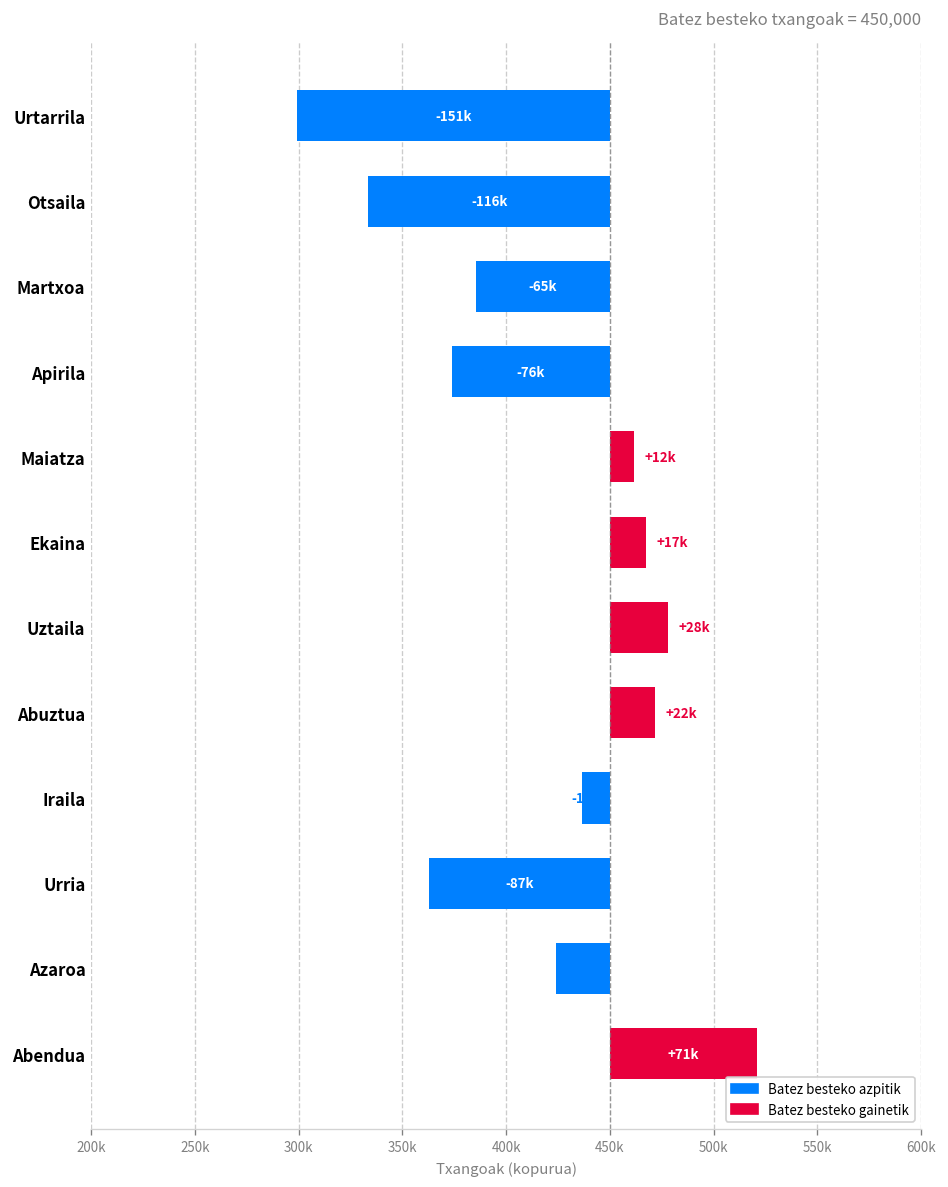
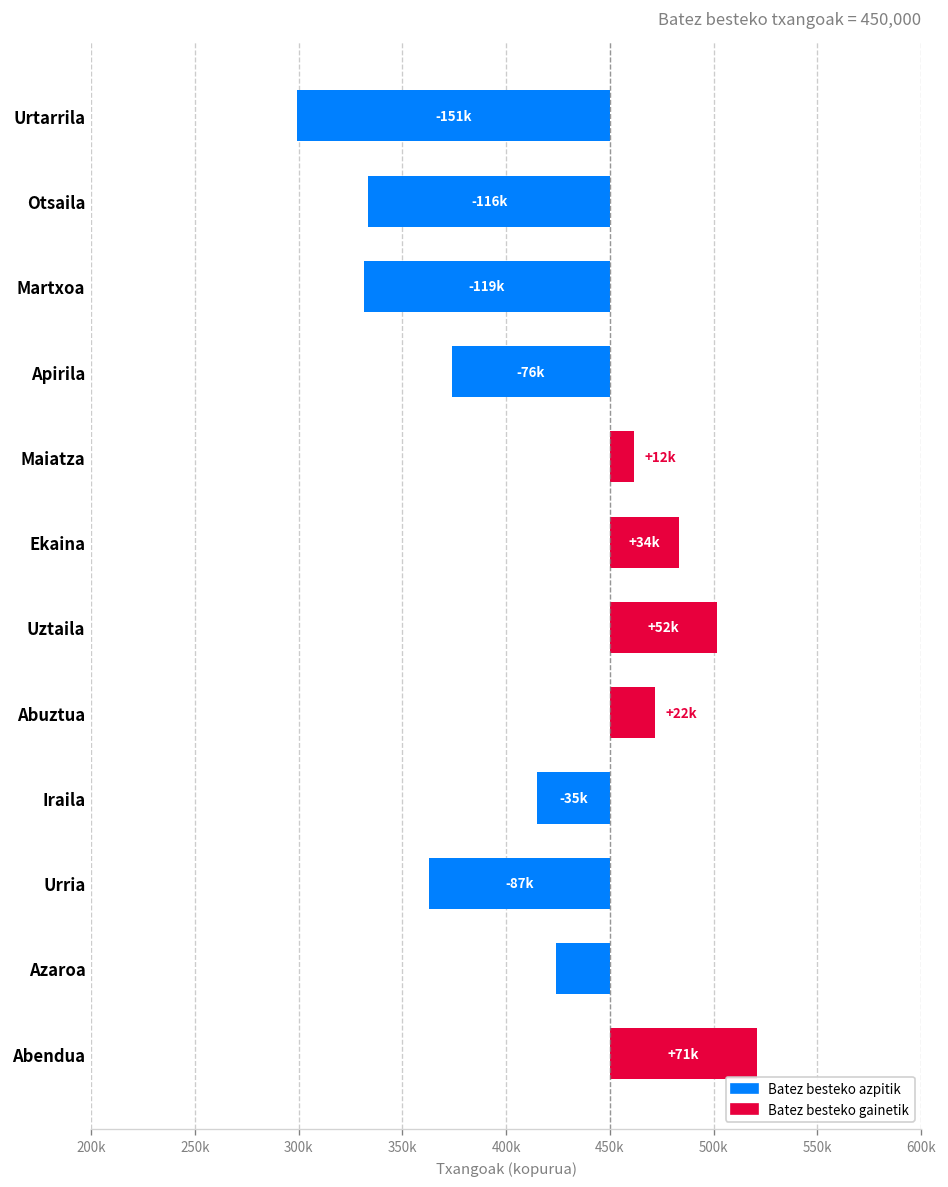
  {
    "Urtarrila": "-151k",
    "Otsaila": "-116k",
-   "Martxoa": "-65k",
+   "Martxoa": "-119k",
    "Apirila": "-76k",
    "Maiatza": "+12k",
-   "Ekaina": "+17k",
-   "Uztaila": "+28k",
+   "Ekaina": "+34k",
+   "Uztaila": "+52k",
    "Abuztua": "+22k",
-   "Iraila": "436000",
+   "Iraila": "415000",
    "Urria": "-87k",
    "Abendua": "+71k"
  }
